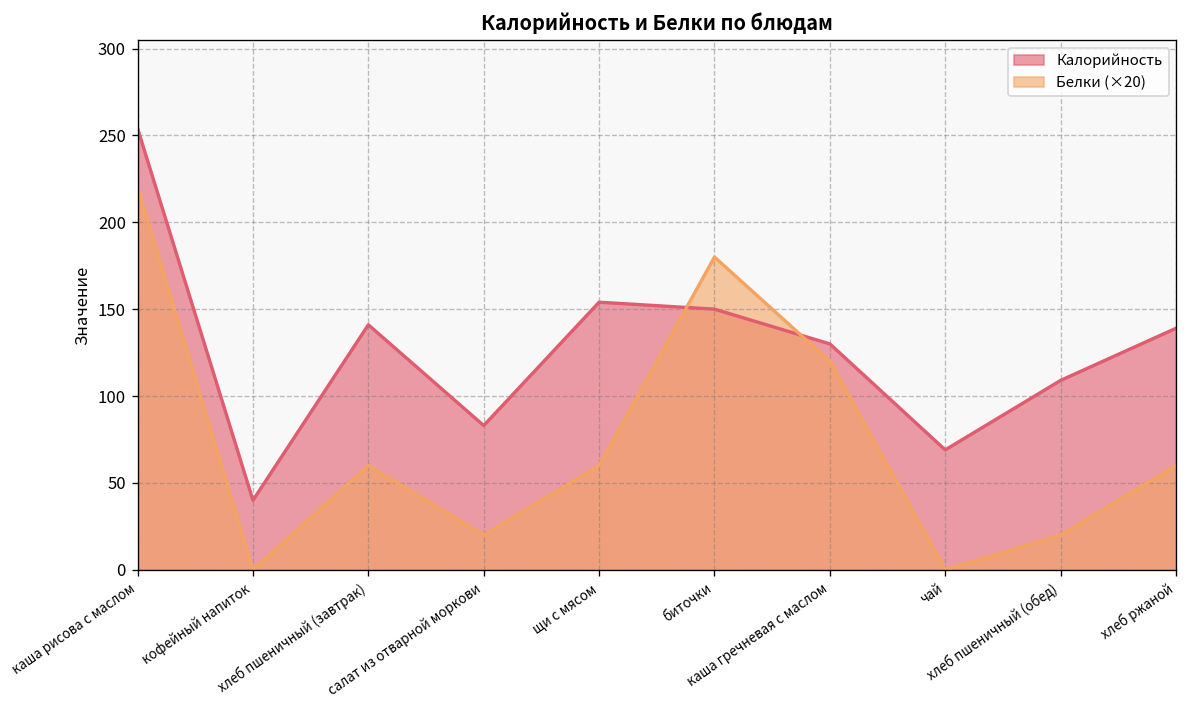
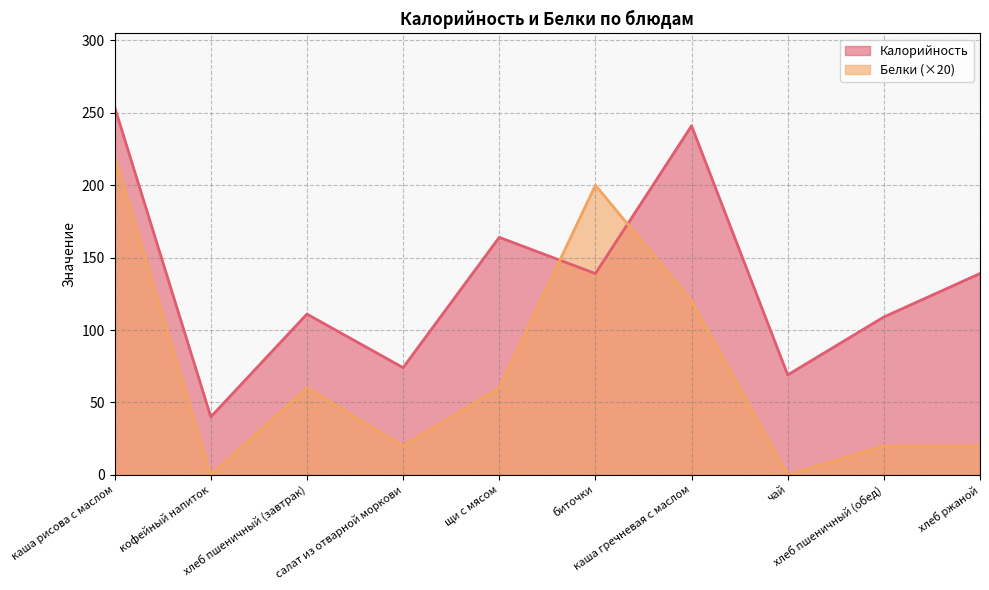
  {
    "Калорийность": {
      "каша рисова с маслом": 254,
      "кофейный напиток": 40,
-     "хлеб пшеничный (завтрак)": 141,
-     "салат из отварной моркови": 83,
-     "щи с мясом": 154,
-     "биточки": 150,
-     "каша гречневая с маслом": 130,
+     "хлеб пшеничный (завтрак)": 111,
+     "салат из отварной моркови": 74,
+     "щи с мясом": 164,
+     "биточки": 139,
+     "каша гречневая с маслом": 241,
      "чай": 69,
      "хлеб пшеничный (обед)": 109,
      "хлеб ржаной": 139
    },
    "Белки (×20)": {
      "каша рисова с маслом": 220,
      "кофейный напиток": 0,
      "хлеб пшеничный (завтрак)": 60,
      "салат из отварной моркови": 20,
      "щи с мясом": 60,
-     "биточки": 180,
+     "биточки": 200,
      "каша гречневая с маслом": 120,
      "чай": 0,
      "хлеб пшеничный (обед)": 20,
-     "хлеб ржаной": 60
+     "хлеб ржаной": 20
    }
  }
